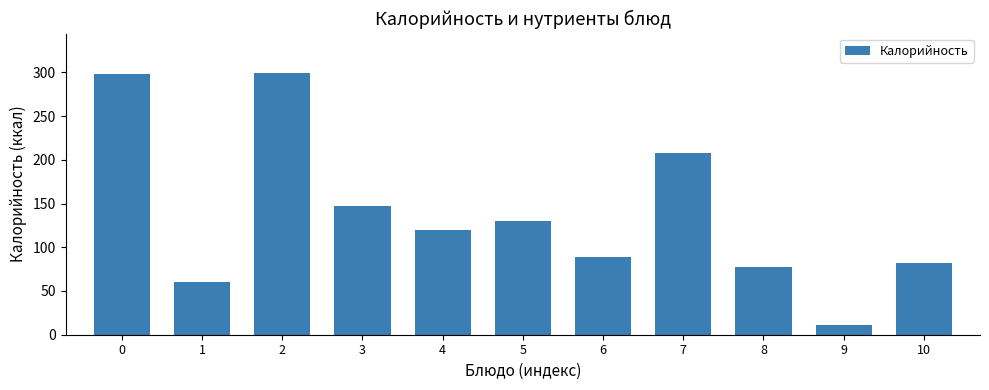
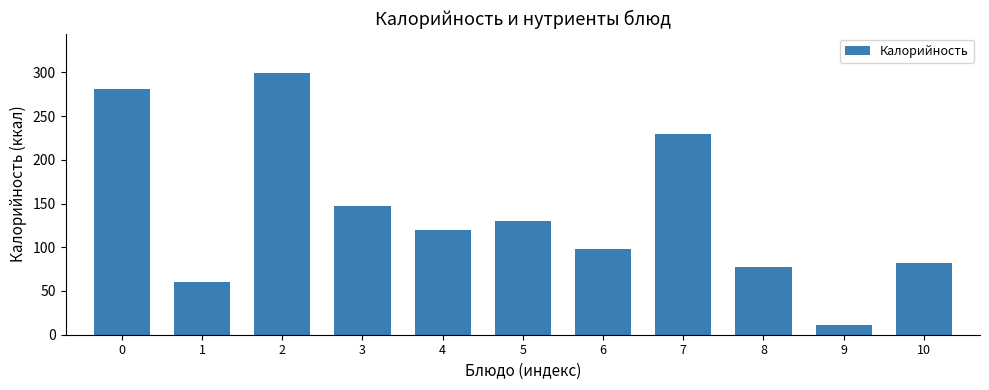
  {
-   "0": 300,
+   "0": 280,
    "1": 60,
    "2": 300,
    "3": 150,
    "4": 120,
    "5": 130,
-   "6": 90,
-   "7": 210,
+   "6": 100,
+   "7": 230,
    "8": 80,
    "9": 10,
    "10": 80
  }
